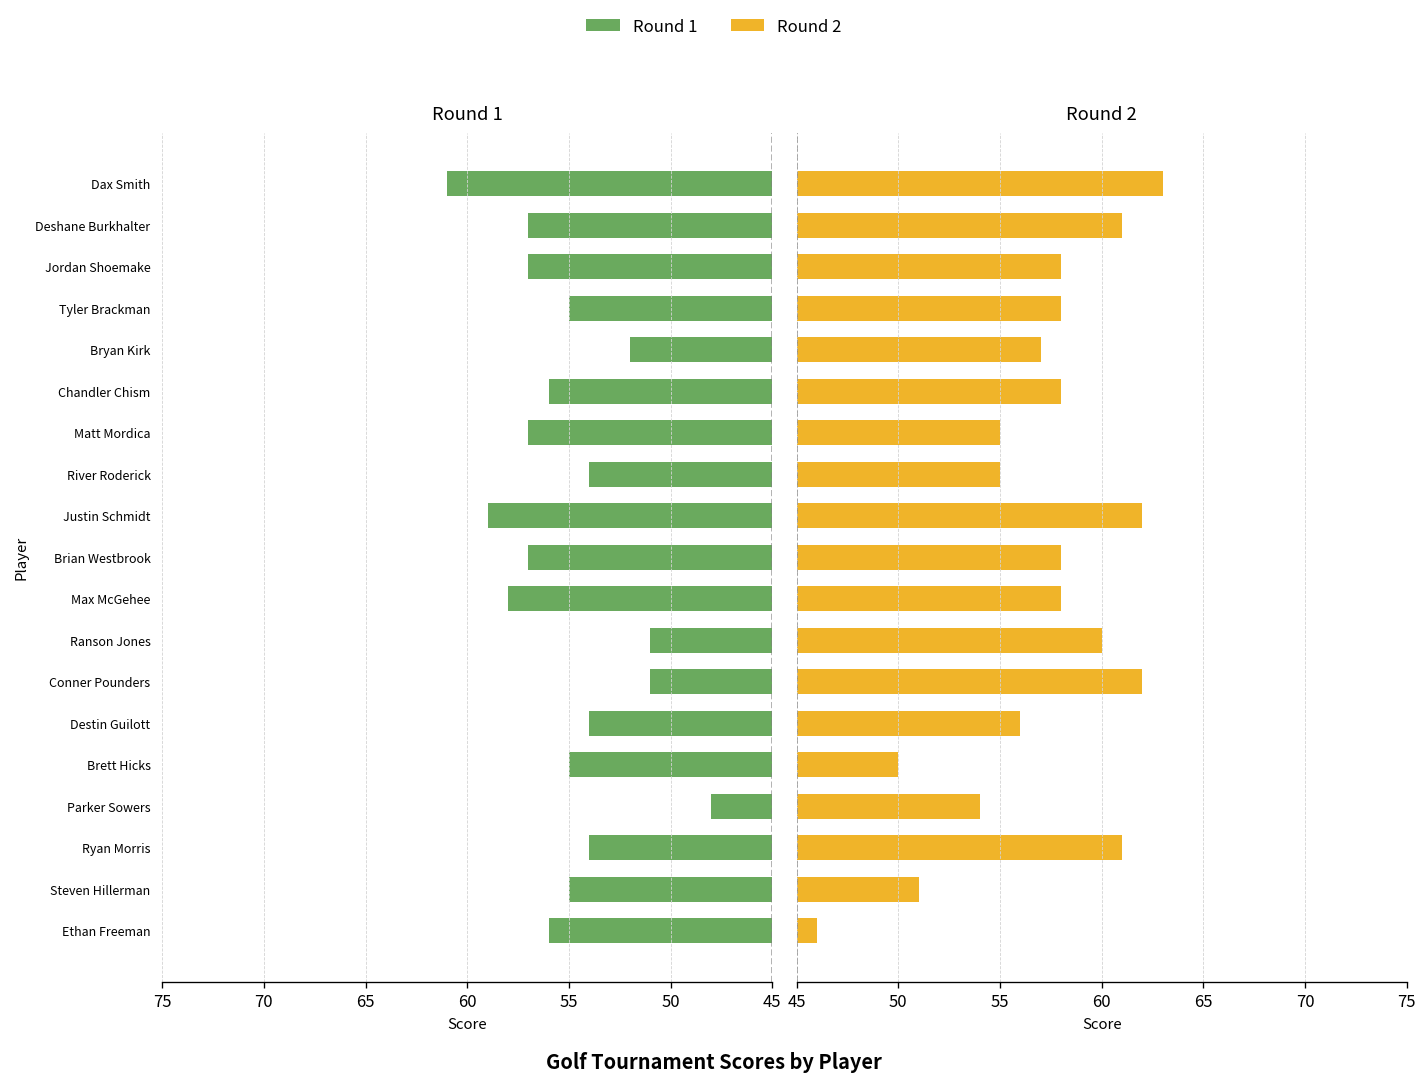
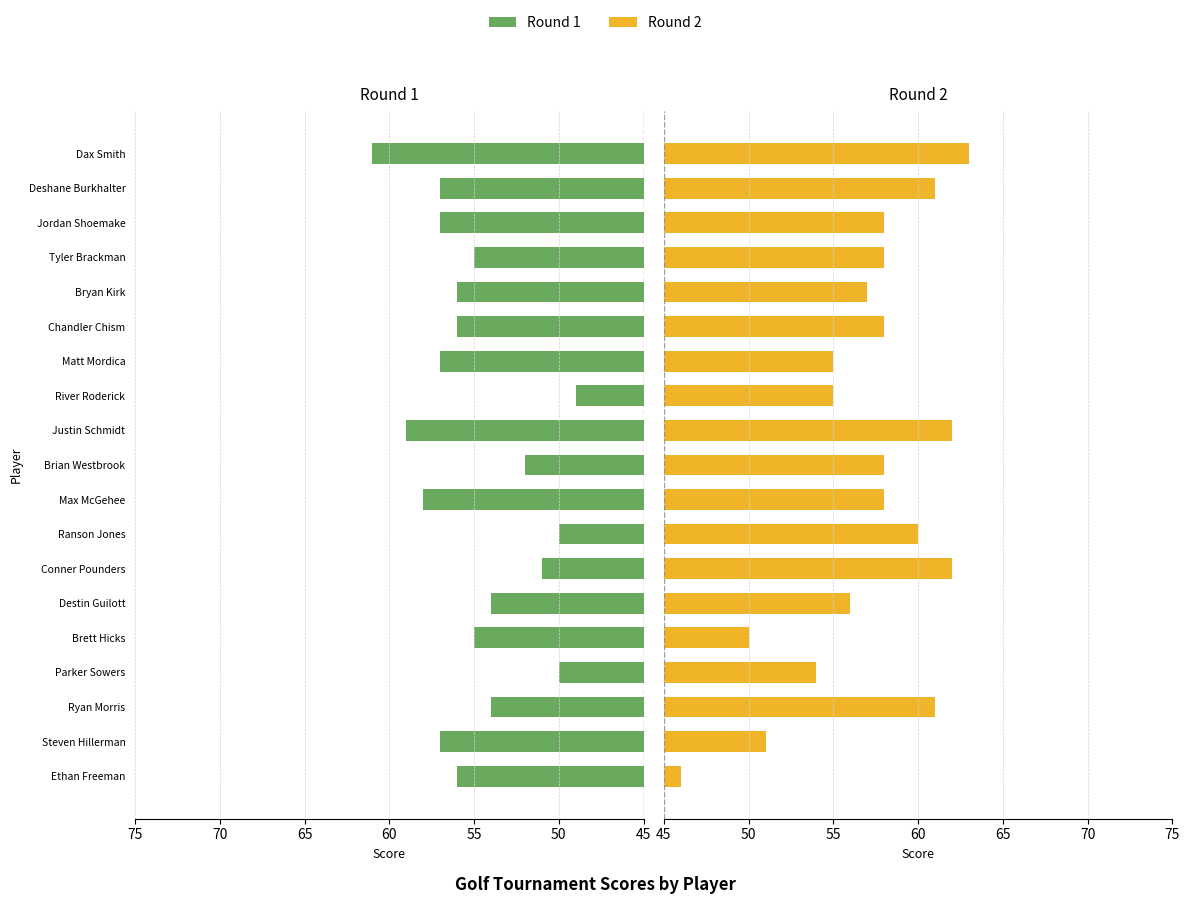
  {
    "Round 1": {
      "Dax Smith": 61,
      "Deshane Burkhalter": 57,
      "Jordan Shoemake": 57,
      "Tyler Brackman": 55,
-     "Bryan Kirk": 52,
+     "Bryan Kirk": 56,
      "Chandler Chism": 56,
      "Matt Mordica": 57,
-     "River Roderick": 54,
+     "River Roderick": 49,
      "Justin Schmidt": 59,
-     "Brian Westbrook": 57,
+     "Brian Westbrook": 52,
      "Max McGehee": 58,
-     "Ranson Jones": 51,
+     "Ranson Jones": 50,
      "Conner Pounders": 51,
      "Destin Guilott": 54,
      "Brett Hicks": 55,
-     "Parker Sowers": 48,
+     "Parker Sowers": 50,
      "Ryan Morris": 54,
-     "Steven Hillerman": 55,
+     "Steven Hillerman": 57,
      "Ethan Freeman": 56
    }
  }
